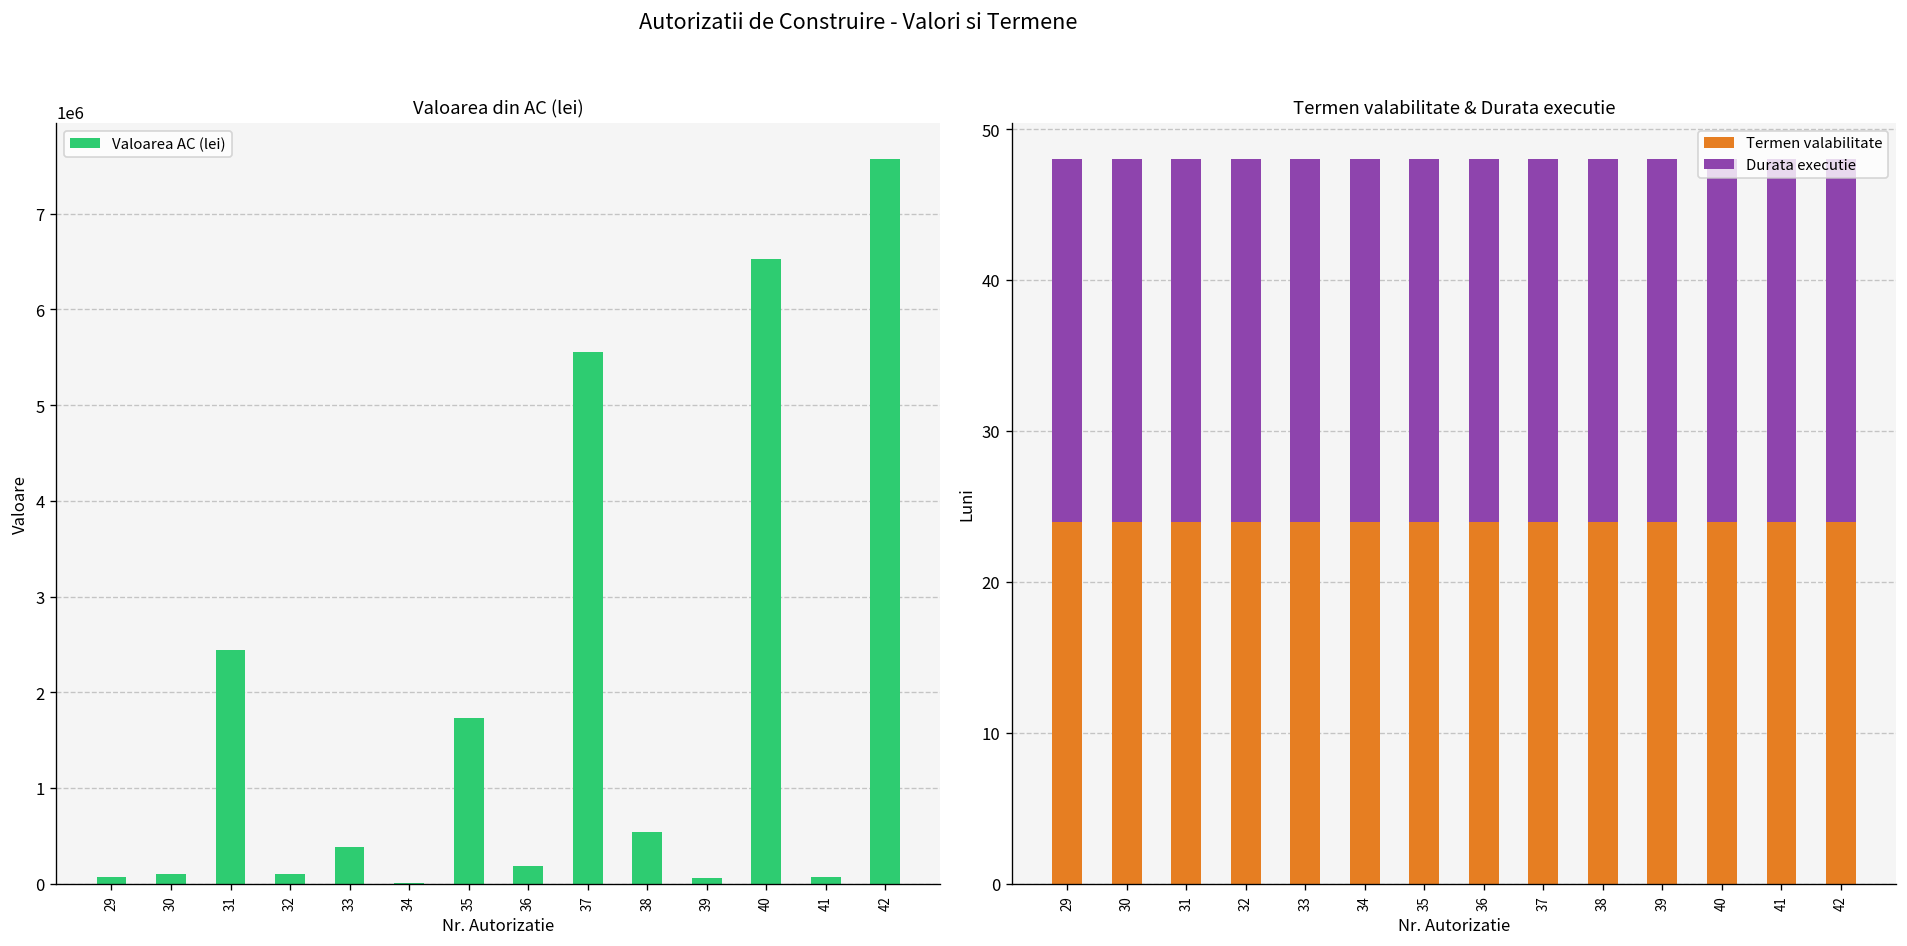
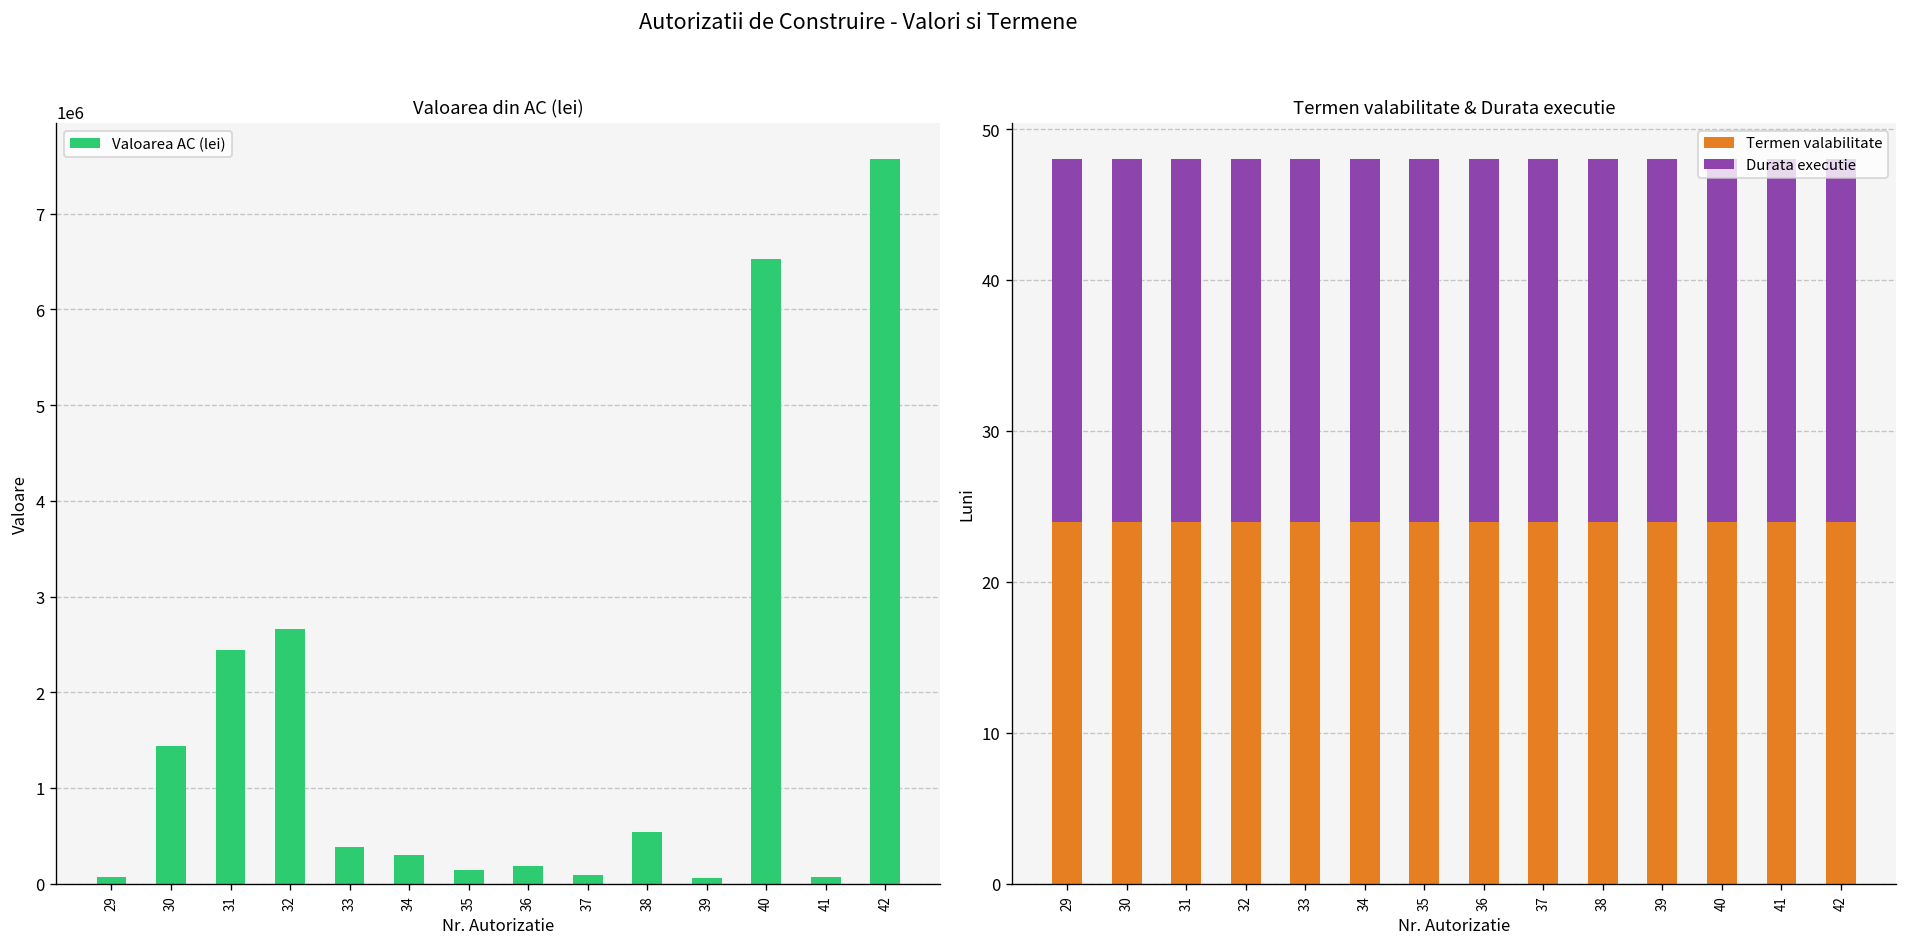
  {
    "Valoarea din AC (lei)": {
      "29": 100000,
-     "30": 100000,
+     "30": 1400000,
      "31": 2400000,
-     "32": 100000,
+     "32": 2700000,
      "33": 400000,
-     "34": 0,
-     "35": 1700000,
+     "34": 300000,
+     "35": 100000,
      "36": 200000,
-     "37": 5600000,
+     "37": 100000,
      "38": 500000,
      "39": 100000,
      "40": 6500000,
      "41": 100000,
      "42": 7600000
    },
    "Termen valabilitate & Durata executie": {
      "Termen valabilitate": {
        "29": 24.0,
        "30": 24.0,
        "31": 24.0,
        "32": 24.0,
        "33": 24.0,
        "34": 24.0,
        "35": 24.0,
        "36": 24.0,
        "37": 24.0,
        "38": 24.0,
        "39": 24.0,
        "40": 24.0,
        "41": 24.0,
        "42": 24.0
      },
      "Durata executie": {
        "29": 24.0,
        "30": 24.0,
        "31": 24.0,
        "32": 24.0,
        "33": 24.0,
        "34": 24.0,
        "35": 24.0,
        "36": 24.0,
        "37": 24.0,
        "38": 24.0,
        "39": 24.0
      }
    }
  }
